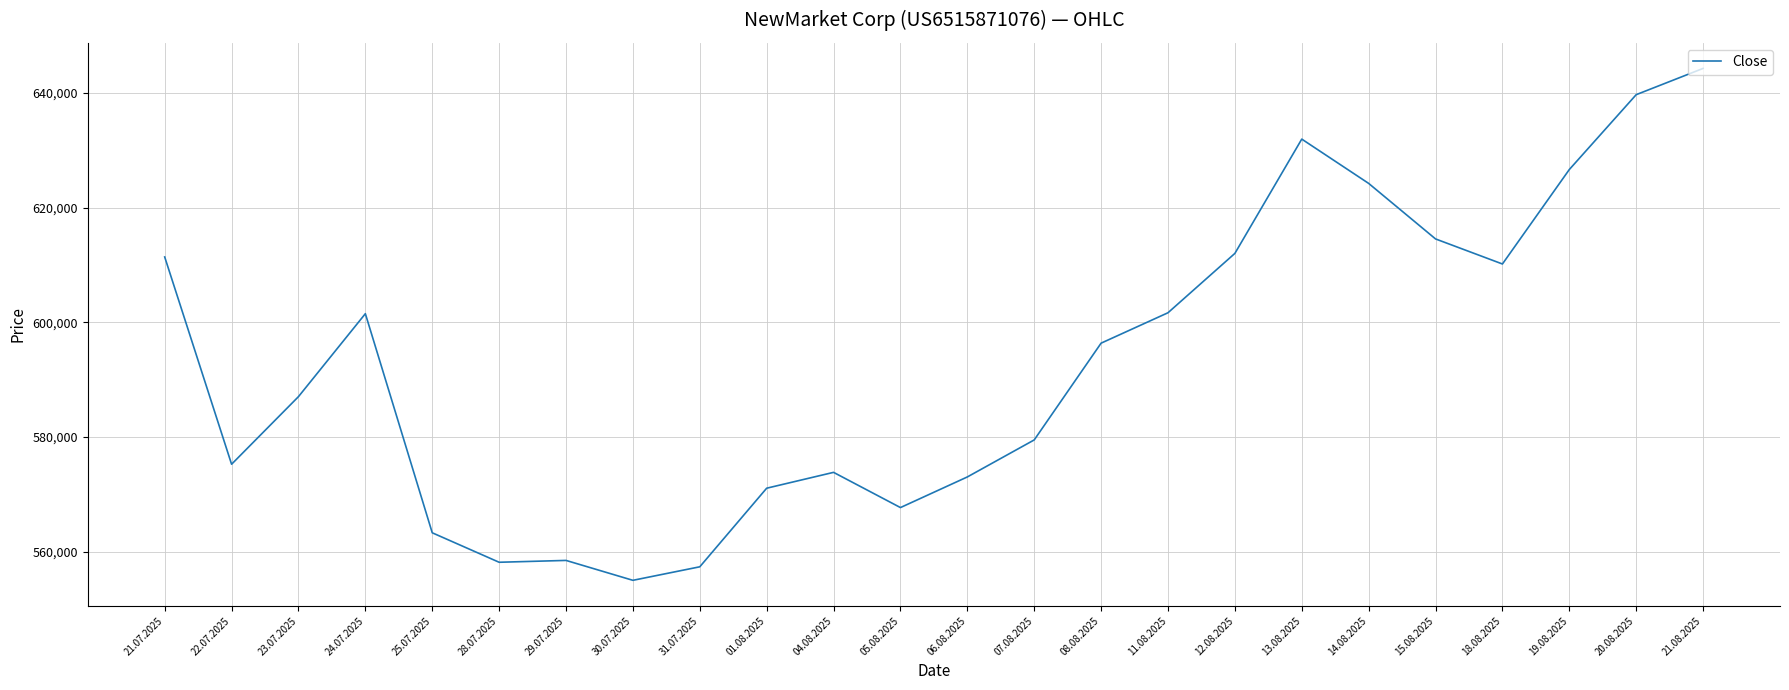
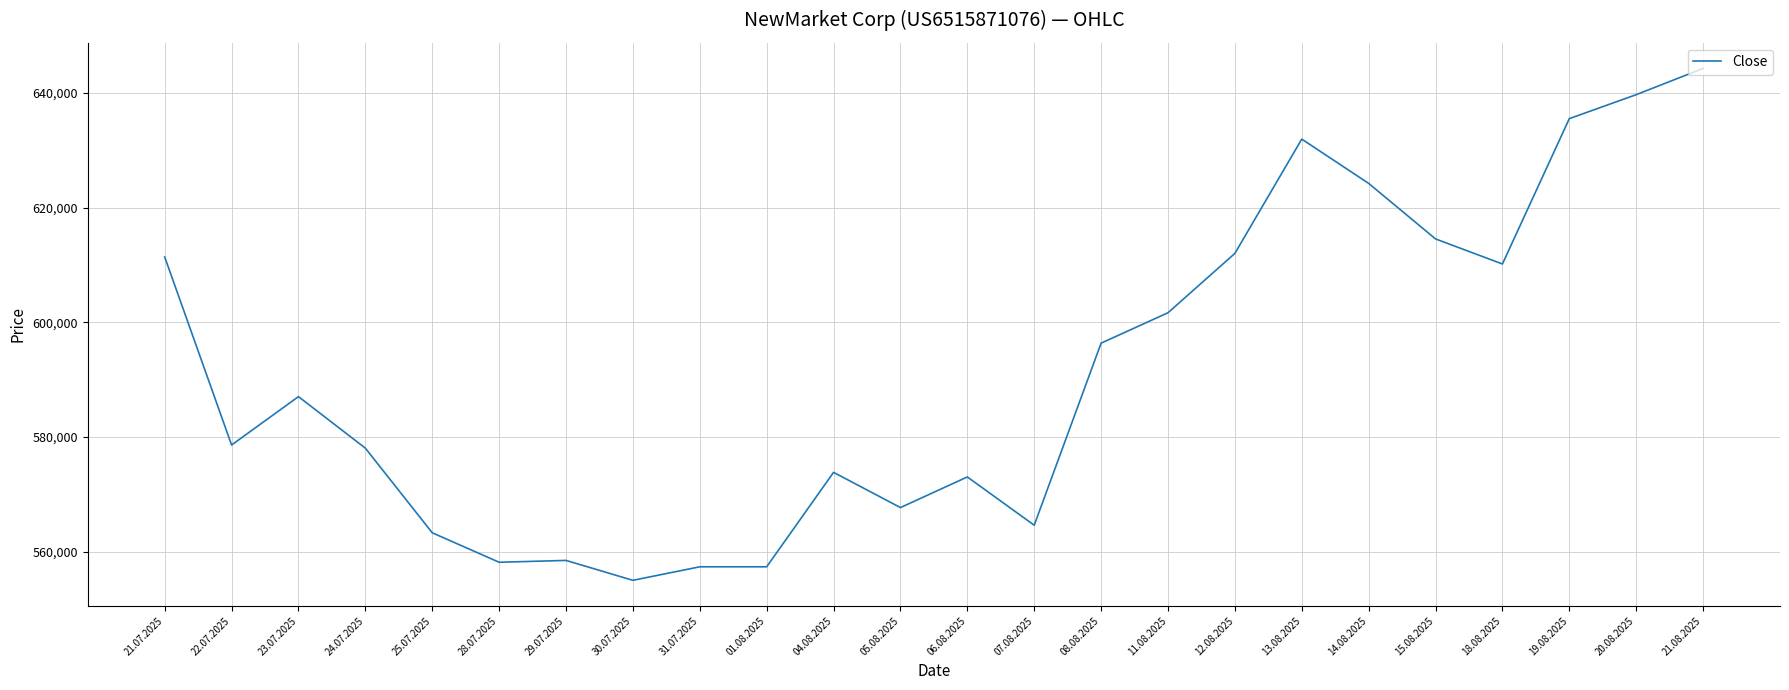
  {
    "21.07.2025": "611,000",
-   "22.07.2025": "575,000",
+   "22.07.2025": "579,000",
    "23.07.2025": "587,000",
-   "24.07.2025": "602,000",
+   "24.07.2025": "578,000",
    "25.07.2025": "563,000",
    "28.07.2025": "558,000",
    "29.07.2025": "558,000",
    "30.07.2025": "555,000",
    "31.07.2025": "557,000",
-   "01.08.2025": "571,000",
+   "01.08.2025": "557,000",
    "04.08.2025": "574,000",
    "05.08.2025": "568,000",
    "06.08.2025": "573,000",
-   "07.08.2025": "579,000",
+   "07.08.2025": "565,000",
    "08.08.2025": "596,000",
    "11.08.2025": "602,000",
    "12.08.2025": "612,000",
    "13.08.2025": "632,000",
    "14.08.2025": "624,000",
    "15.08.2025": "615,000",
    "18.08.2025": "610,000",
-   "19.08.2025": "627,000",
+   "19.08.2025": "636,000",
    "20.08.2025": "640,000"
  }
